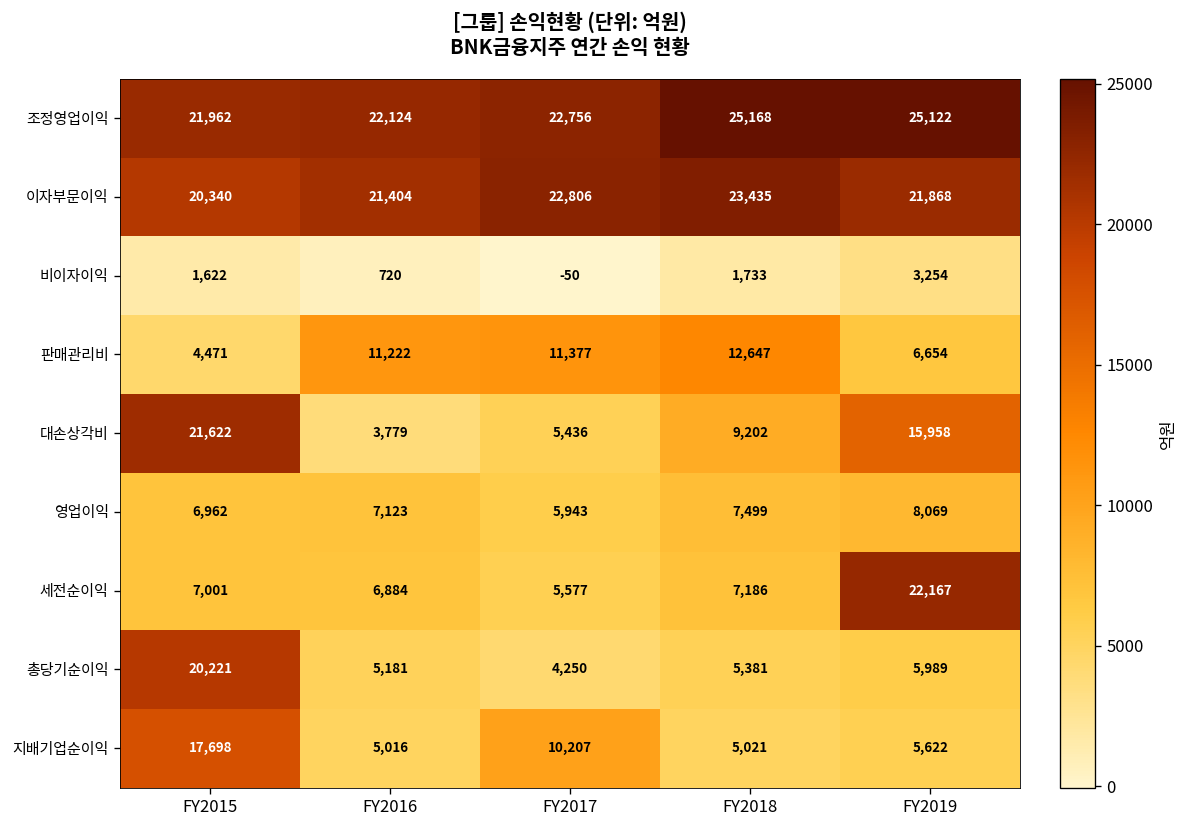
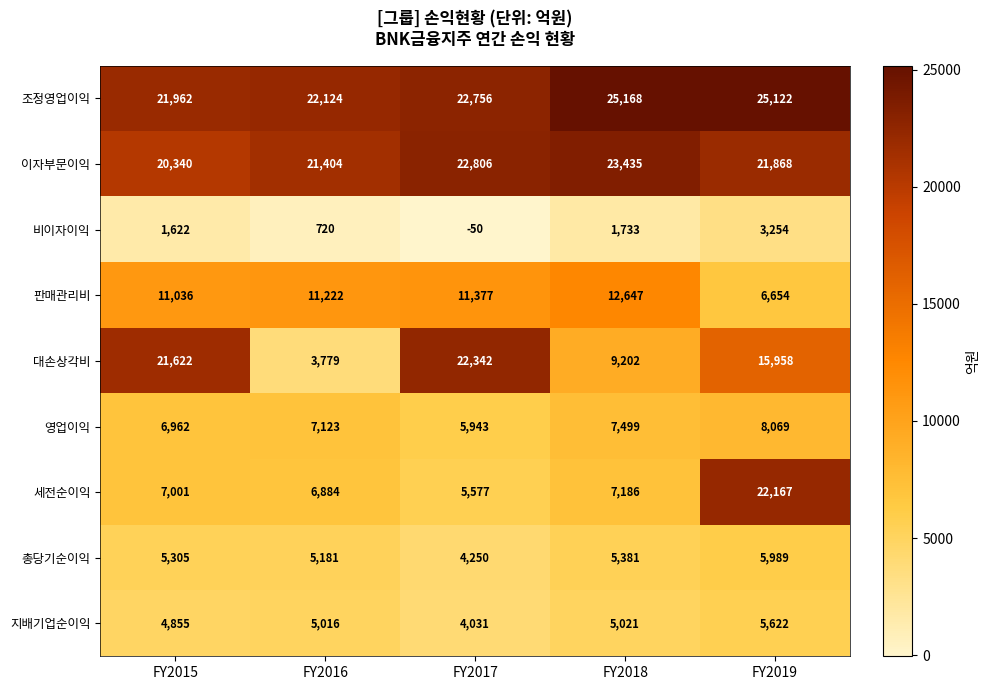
  {
    "조정영업이익": {
      "FY2015": "21,962",
      "FY2016": "22,124",
      "FY2017": "22,756",
      "FY2018": "25,168",
      "FY2019": "25,122"
    },
    "이자부문이익": {
      "FY2015": "20,340",
      "FY2016": "21,404",
      "FY2017": "22,806",
      "FY2018": "23,435",
      "FY2019": "21,868"
    },
    "비이자이익": {
      "FY2015": "1,622",
      "FY2016": "720",
      "FY2017": "-50",
      "FY2018": "1,733",
      "FY2019": "3,254"
    },
    "판매관리비": {
-     "FY2015": "4,471",
+     "FY2015": "11,036",
      "FY2016": "11,222",
      "FY2017": "11,377",
      "FY2018": "12,647",
      "FY2019": "6,654"
    },
    "대손상각비": {
      "FY2015": "21,622",
      "FY2016": "3,779",
-     "FY2017": "5,436",
+     "FY2017": "22,342",
      "FY2018": "9,202",
      "FY2019": "15,958"
    },
    "영업이익": {
      "FY2015": "6,962",
      "FY2016": "7,123",
      "FY2017": "5,943",
      "FY2018": "7,499",
      "FY2019": "8,069"
    },
    "세전순이익": {
      "FY2015": "7,001",
      "FY2016": "6,884",
      "FY2017": "5,577",
      "FY2018": "7,186",
      "FY2019": "22,167"
    },
    "총당기순이익": {
-     "FY2015": "20,221",
+     "FY2015": "5,305",
      "FY2016": "5,181",
      "FY2017": "4,250",
      "FY2018": "5,381",
      "FY2019": "5,989"
    },
    "지배기업순이익": {
-     "FY2015": "17,698",
+     "FY2015": "4,855",
      "FY2016": "5,016",
-     "FY2017": "10,207",
+     "FY2017": "4,031",
      "FY2018": "5,021",
      "FY2019": "5,622"
    }
  }
